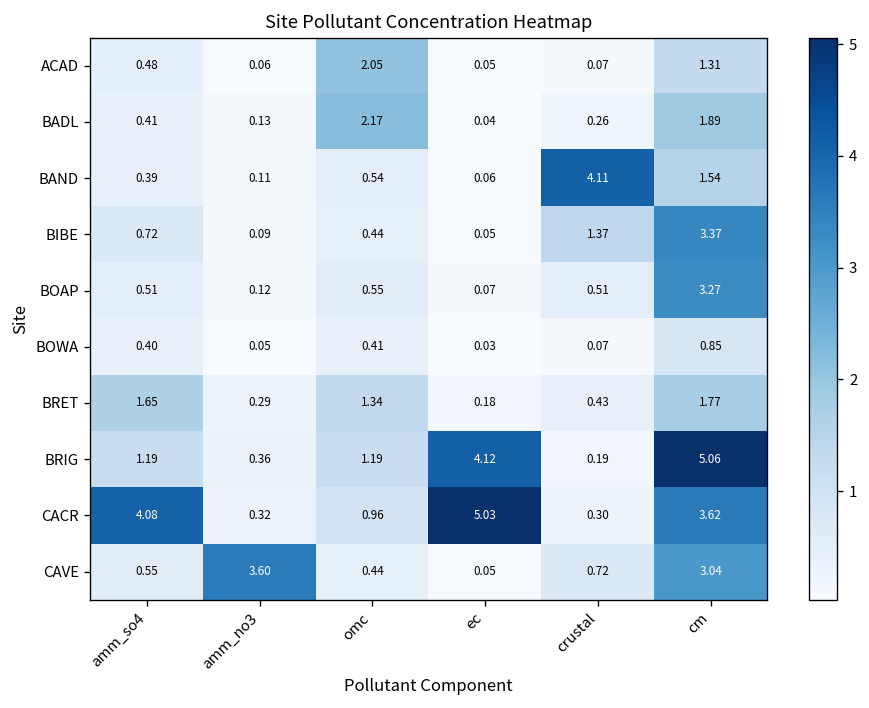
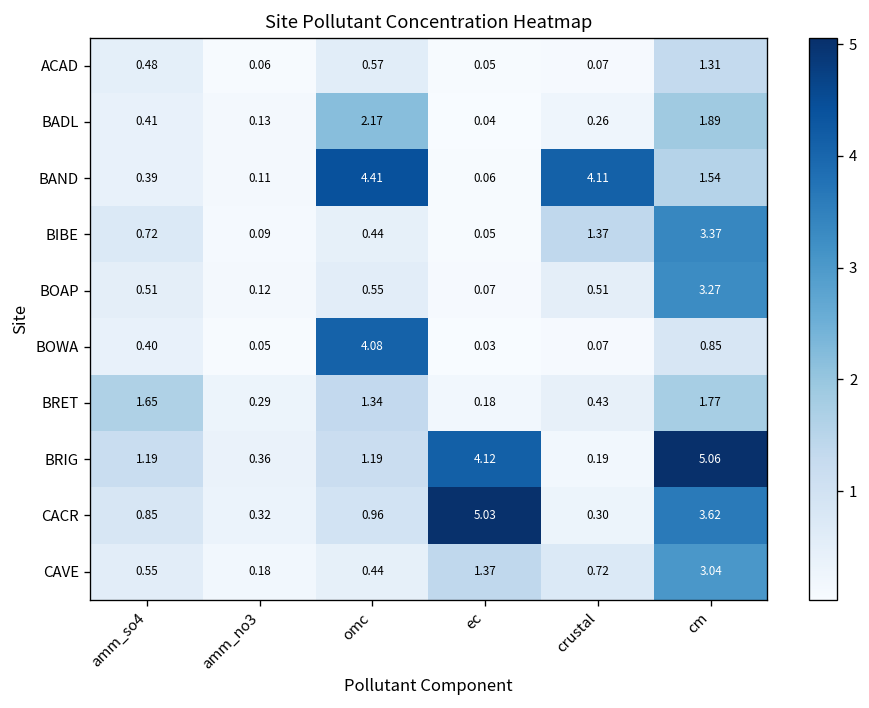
  {
    "ACAD": {
      "amm_so4": 0.48,
      "amm_no3": 0.06,
-     "omc": 2.05,
+     "omc": 0.57,
      "ec": 0.05,
      "crustal": 0.07,
      "cm": 1.31
    },
    "BADL": {
      "amm_so4": 0.41,
      "amm_no3": 0.13,
      "omc": 2.17,
      "ec": 0.04,
      "crustal": 0.26,
      "cm": 1.89
    },
    "BAND": {
      "amm_so4": 0.39,
      "amm_no3": 0.11,
-     "omc": 0.54,
+     "omc": 4.41,
      "ec": 0.06,
      "crustal": 4.11,
      "cm": 1.54
    },
    "BIBE": {
      "amm_so4": 0.72,
      "amm_no3": 0.09,
      "omc": 0.44,
      "ec": 0.05,
      "crustal": 1.37,
      "cm": 3.37
    },
    "BOAP": {
      "amm_so4": 0.51,
      "amm_no3": 0.12,
      "omc": 0.55,
      "ec": 0.07,
      "crustal": 0.51,
      "cm": 3.27
    },
    "BOWA": {
      "amm_so4": 0.40,
      "amm_no3": 0.05,
-     "omc": 0.41,
+     "omc": 4.08,
      "ec": 0.03,
      "crustal": 0.07,
      "cm": 0.85
    },
    "BRET": {
      "amm_so4": 1.65,
      "amm_no3": 0.29,
      "omc": 1.34,
      "ec": 0.18,
      "crustal": 0.43,
      "cm": 1.77
    },
    "BRIG": {
      "amm_so4": 1.19,
      "amm_no3": 0.36,
      "omc": 1.19,
      "ec": 4.12,
      "crustal": 0.19,
      "cm": 5.06
    },
    "CACR": {
-     "amm_so4": 4.08,
+     "amm_so4": 0.85,
      "amm_no3": 0.32,
      "omc": 0.96,
      "ec": 5.03,
      "crustal": 0.30,
      "cm": 3.62
    },
    "CAVE": {
      "amm_so4": 0.55,
-     "amm_no3": 3.60,
+     "amm_no3": 0.18,
      "omc": 0.44,
-     "ec": 0.05,
+     "ec": 1.37,
      "crustal": 0.72,
      "cm": 3.04
    }
  }
